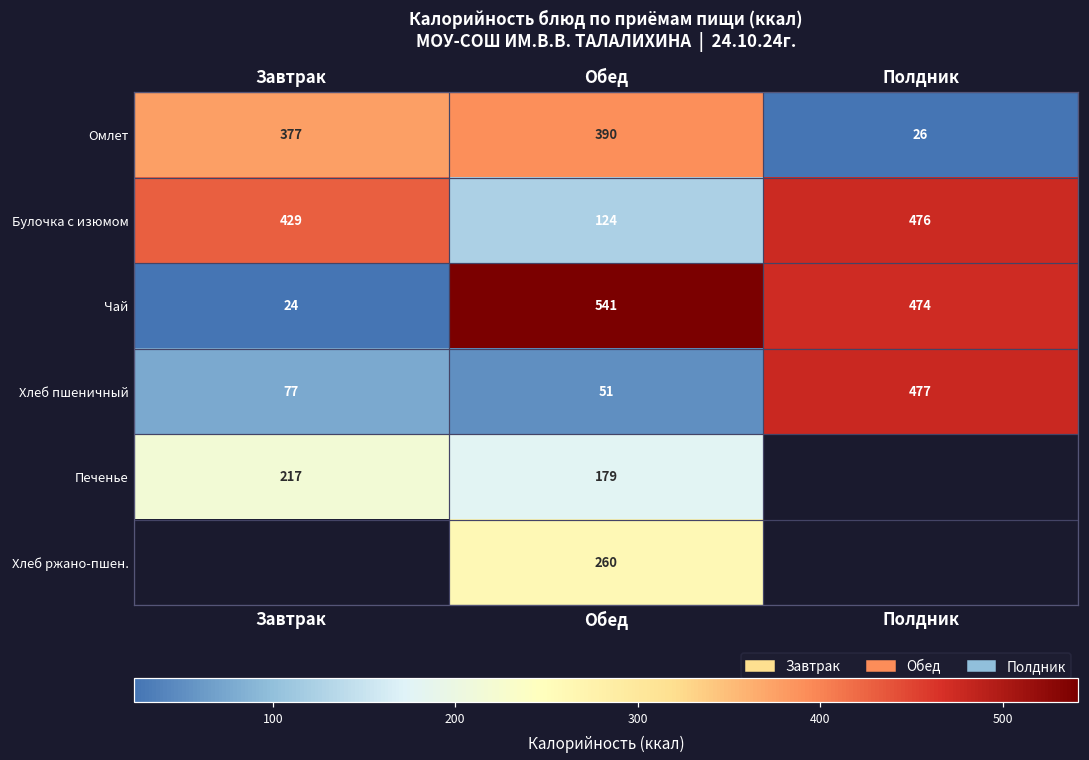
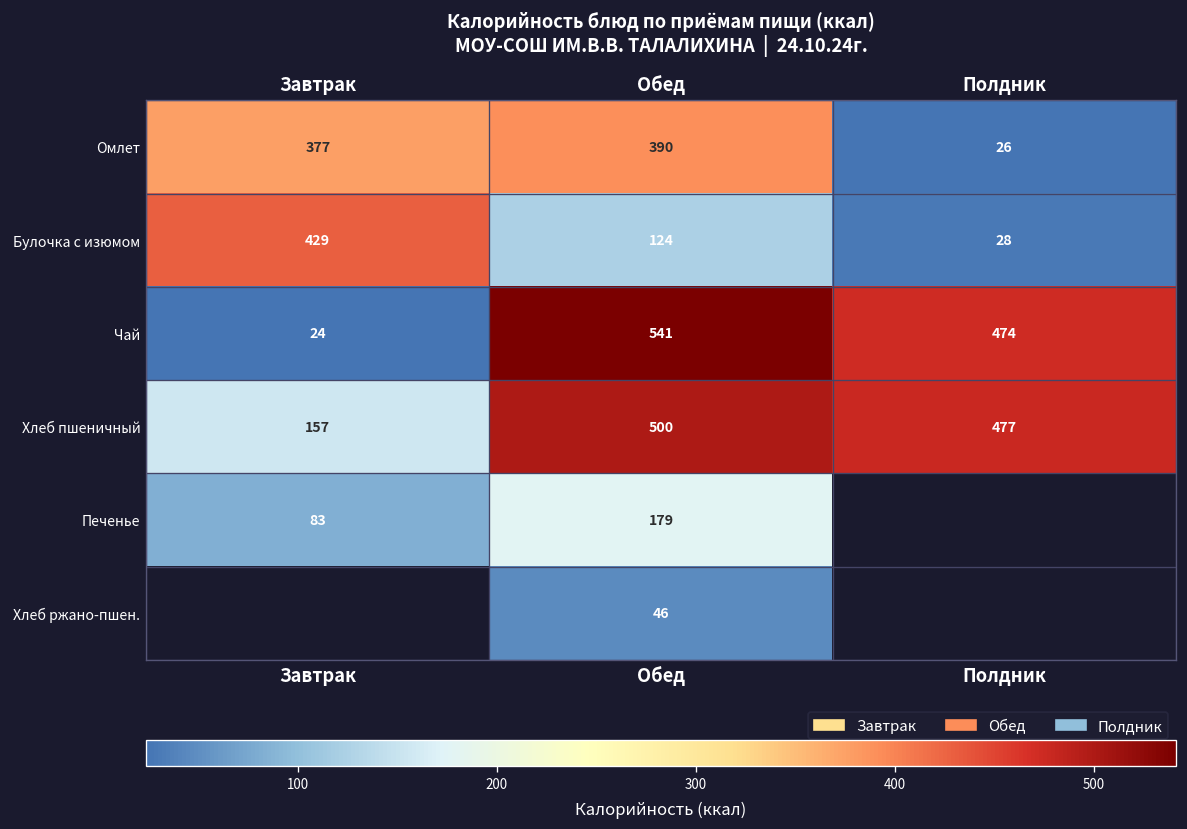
  {
    "Омлет": {
      "Завтрак": 377,
      "Обед": 390,
      "Полдник": 26
    },
    "Булочка с изюмом": {
      "Завтрак": 429,
      "Обед": 124,
-     "Полдник": 476
+     "Полдник": 28
    },
    "Чай": {
      "Завтрак": 24,
      "Обед": 541,
      "Полдник": 474
    },
    "Хлеб пшеничный": {
-     "Завтрак": 77,
-     "Обед": 51,
+     "Завтрак": 157,
+     "Обед": 500,
      "Полдник": 477
    },
    "Печенье": {
-     "Завтрак": 217,
+     "Завтрак": 83,
      "Обед": 179
    },
    "Хлеб ржано-пшен.": {
-     "Обед": 260
+     "Обед": 46
    }
  }
